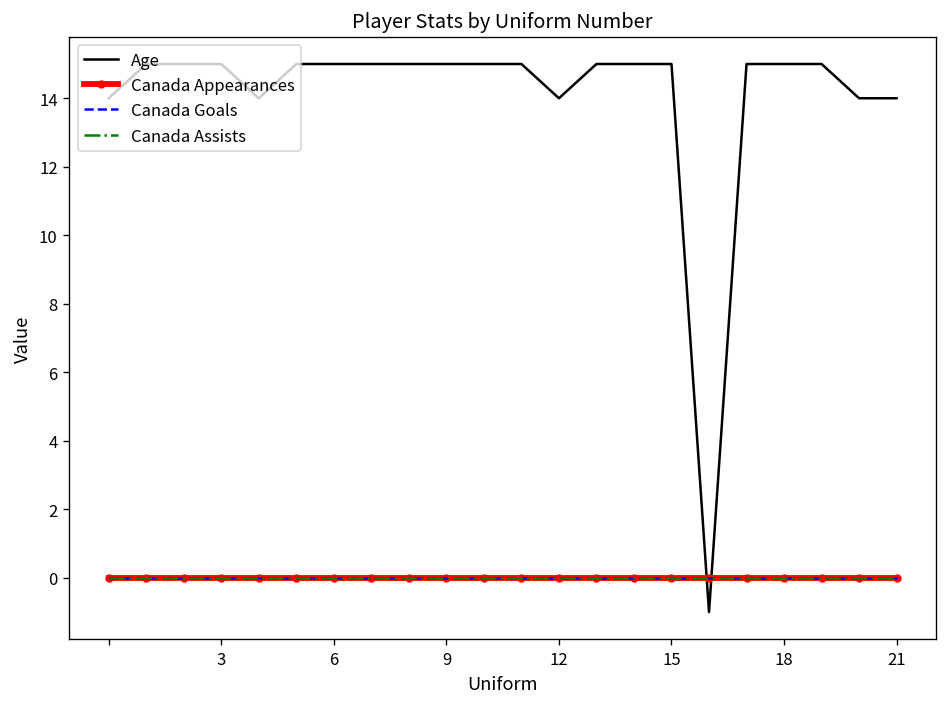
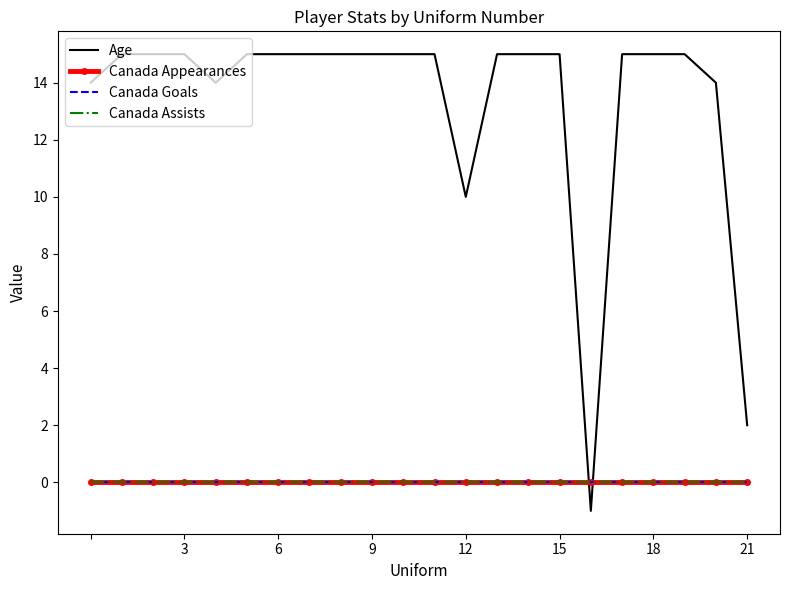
  {
    "Age": {
      "6": 15,
      "9": 15,
-     "12": 14,
+     "12": 10,
      "15": 15,
      "18": 15,
-     "21": 14
+     "21": 2
    },
    "Canada Assists": {
      "3": 0,
      "6": 0,
      "9": 0,
      "12": 0,
      "15": 0,
      "18": 0,
      "21": 0
    }
  }
